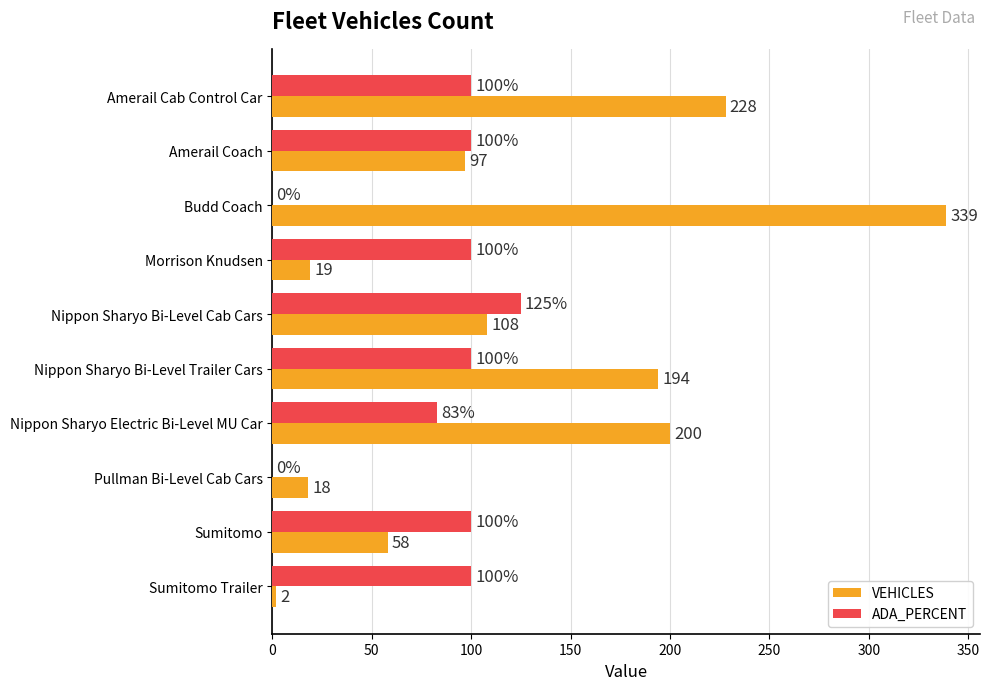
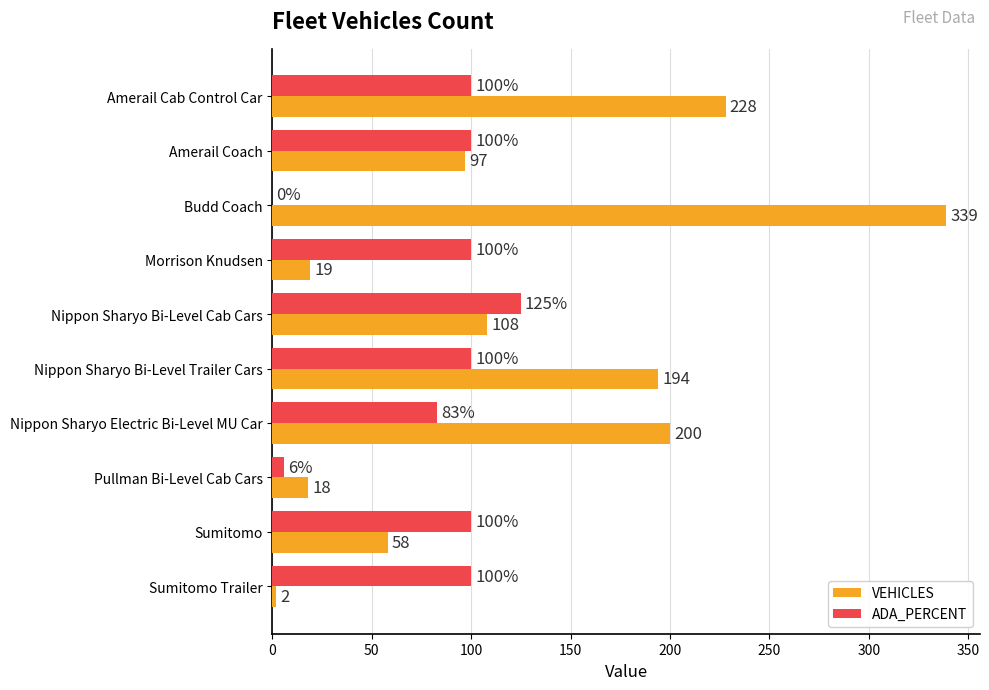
  {
    "VEHICLES": {
      "Amerail Cab Control Car": "228",
      "Amerail Coach": "97",
      "Budd Coach": "339",
      "Morrison Knudsen": "19",
      "Nippon Sharyo Bi-Level Cab Cars": "108",
      "Nippon Sharyo Bi-Level Trailer Cars": "194",
      "Nippon Sharyo Electric Bi-Level MU Car": "200",
      "Pullman Bi-Level Cab Cars": "18",
      "Sumitomo": "58",
      "Sumitomo Trailer": "2"
    },
    "ADA_PERCENT": {
      "Amerail Cab Control Car": "100%",
      "Amerail Coach": "100%",
      "Budd Coach": "0%",
      "Morrison Knudsen": "100%",
      "Nippon Sharyo Bi-Level Cab Cars": "125%",
      "Nippon Sharyo Bi-Level Trailer Cars": "100%",
      "Nippon Sharyo Electric Bi-Level MU Car": "83%",
-     "Pullman Bi-Level Cab Cars": "0%",
+     "Pullman Bi-Level Cab Cars": "6%",
      "Sumitomo": "100%",
      "Sumitomo Trailer": "100%"
    }
  }
